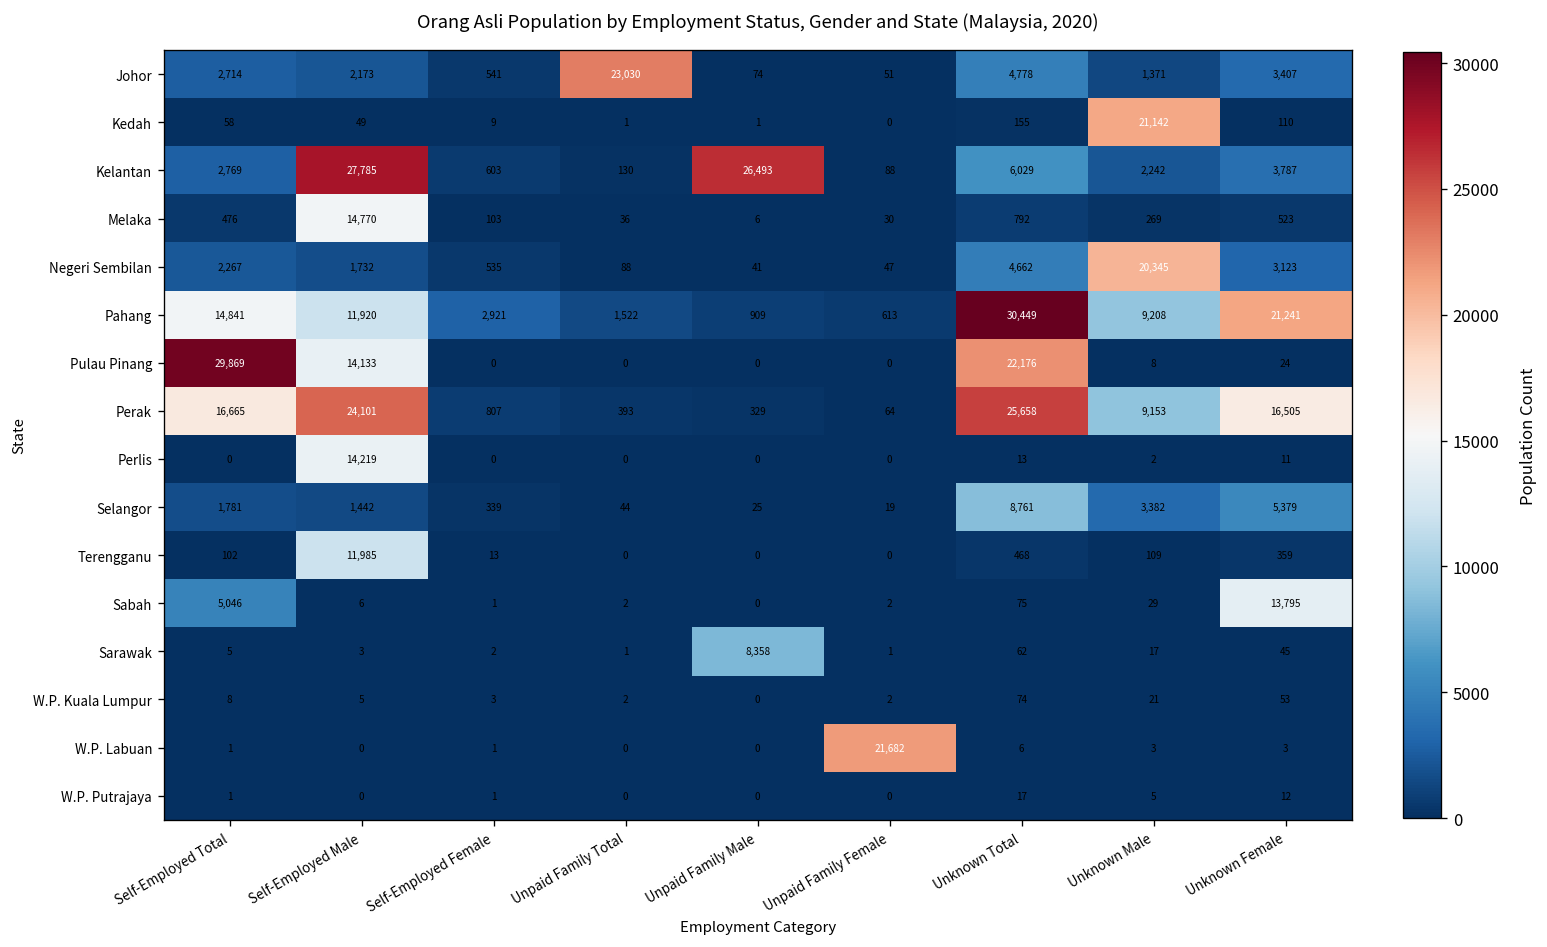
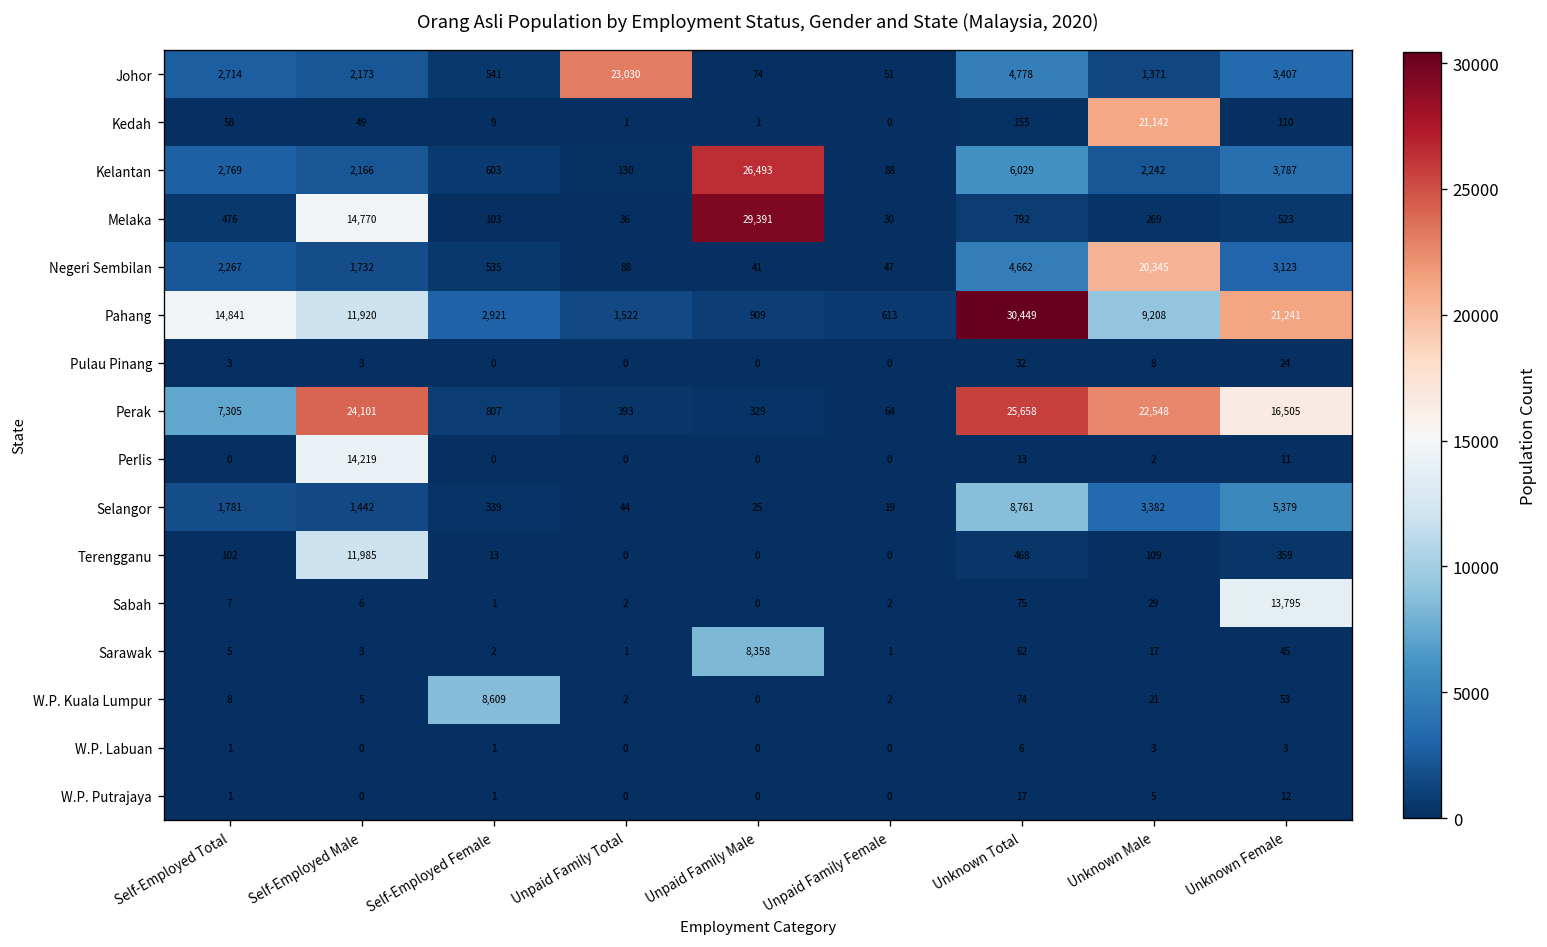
  {
    "Johor": {
      "Self-Employed Total": "2,714",
      "Self-Employed Male": "2,173",
      "Self-Employed Female": "541",
      "Unpaid Family Total": "23,030",
      "Unpaid Family Male": "74",
      "Unpaid Family Female": "51",
      "Unknown Total": "4,778",
      "Unknown Male": "1,371",
      "Unknown Female": "3,407"
    },
    "Kedah": {
      "Self-Employed Total": "58",
      "Self-Employed Male": "49",
      "Self-Employed Female": "9",
      "Unpaid Family Total": "1",
      "Unpaid Family Male": "1",
      "Unpaid Family Female": "0",
      "Unknown Total": "155",
      "Unknown Male": "21,142",
      "Unknown Female": "110"
    },
    "Kelantan": {
      "Self-Employed Total": "2,769",
-     "Self-Employed Male": "27,785",
+     "Self-Employed Male": "2,166",
      "Self-Employed Female": "603",
      "Unpaid Family Total": "130",
      "Unpaid Family Male": "26,493",
      "Unpaid Family Female": "88",
      "Unknown Total": "6,029",
      "Unknown Male": "2,242",
      "Unknown Female": "3,787"
    },
    "Melaka": {
      "Self-Employed Total": "476",
      "Self-Employed Male": "14,770",
      "Self-Employed Female": "103",
      "Unpaid Family Total": "36",
-     "Unpaid Family Male": "6",
+     "Unpaid Family Male": "29,391",
      "Unpaid Family Female": "30",
      "Unknown Total": "792",
      "Unknown Male": "269",
      "Unknown Female": "523"
    },
    "Negeri Sembilan": {
      "Self-Employed Total": "2,267",
      "Self-Employed Male": "1,732",
      "Self-Employed Female": "535",
      "Unpaid Family Total": "88",
      "Unpaid Family Male": "41",
      "Unpaid Family Female": "47",
      "Unknown Total": "4,662",
      "Unknown Male": "20,345",
      "Unknown Female": "3,123"
    },
    "Pahang": {
      "Self-Employed Total": "14,841",
      "Self-Employed Male": "11,920",
      "Self-Employed Female": "2,921",
      "Unpaid Family Total": "1,522",
      "Unpaid Family Male": "909",
      "Unpaid Family Female": "613",
      "Unknown Total": "30,449",
      "Unknown Male": "9,208",
      "Unknown Female": "21,241"
    },
    "Pulau Pinang": {
-     "Self-Employed Total": "29,869",
-     "Self-Employed Male": "14,133",
+     "Self-Employed Total": "3",
+     "Self-Employed Male": "3",
      "Self-Employed Female": "0",
      "Unpaid Family Total": "0",
      "Unpaid Family Male": "0",
      "Unpaid Family Female": "0",
-     "Unknown Total": "22,176",
+     "Unknown Total": "32",
      "Unknown Male": "8",
      "Unknown Female": "24"
    },
    "Perak": {
-     "Self-Employed Total": "16,665",
+     "Self-Employed Total": "7,305",
      "Self-Employed Male": "24,101",
      "Self-Employed Female": "807",
      "Unpaid Family Total": "393",
      "Unpaid Family Male": "329",
      "Unpaid Family Female": "64",
      "Unknown Total": "25,658",
-     "Unknown Male": "9,153",
+     "Unknown Male": "22,548",
      "Unknown Female": "16,505"
    },
    "Perlis": {
      "Self-Employed Total": "0",
      "Self-Employed Male": "14,219",
      "Self-Employed Female": "0",
      "Unpaid Family Total": "0",
      "Unpaid Family Male": "0",
      "Unpaid Family Female": "0",
      "Unknown Total": "13",
      "Unknown Male": "2",
      "Unknown Female": "11"
    },
    "Selangor": {
      "Self-Employed Total": "1,781",
      "Self-Employed Male": "1,442",
      "Self-Employed Female": "339",
      "Unpaid Family Total": "44",
      "Unpaid Family Male": "25",
      "Unpaid Family Female": "19",
      "Unknown Total": "8,761",
      "Unknown Male": "3,382",
      "Unknown Female": "5,379"
    },
    "Terengganu": {
      "Self-Employed Total": "102",
      "Self-Employed Male": "11,985",
      "Self-Employed Female": "13",
      "Unpaid Family Total": "0",
      "Unpaid Family Male": "0",
      "Unpaid Family Female": "0",
      "Unknown Total": "468",
      "Unknown Male": "109",
      "Unknown Female": "359"
    },
    "Sabah": {
-     "Self-Employed Total": "5,046",
+     "Self-Employed Total": "7",
      "Self-Employed Male": "6",
      "Self-Employed Female": "1",
      "Unpaid Family Total": "2",
      "Unpaid Family Male": "0",
      "Unpaid Family Female": "2",
      "Unknown Total": "75",
      "Unknown Male": "29",
      "Unknown Female": "13,795"
    },
    "Sarawak": {
      "Self-Employed Total": "5",
      "Self-Employed Male": "3",
      "Self-Employed Female": "2",
      "Unpaid Family Total": "1",
      "Unpaid Family Male": "8,358",
      "Unpaid Family Female": "1",
      "Unknown Total": "62",
      "Unknown Male": "17",
      "Unknown Female": "45"
    },
    "W.P. Kuala Lumpur": {
      "Self-Employed Total": "8",
      "Self-Employed Male": "5",
-     "Self-Employed Female": "3",
+     "Self-Employed Female": "8,609",
      "Unpaid Family Total": "2",
      "Unpaid Family Male": "0",
      "Unpaid Family Female": "2",
      "Unknown Total": "74",
      "Unknown Male": "21",
      "Unknown Female": "53"
    },
    "W.P. Labuan": {
      "Self-Employed Total": "1",
      "Self-Employed Male": "0",
      "Self-Employed Female": "1",
      "Unpaid Family Total": "0",
      "Unpaid Family Male": "0",
-     "Unpaid Family Female": "21,682",
+     "Unpaid Family Female": "0",
      "Unknown Total": "6",
      "Unknown Male": "3",
      "Unknown Female": "3"
    },
    "W.P. Putrajaya": {
      "Self-Employed Total": "1",
      "Self-Employed Male": "0",
      "Self-Employed Female": "1",
      "Unpaid Family Total": "0",
      "Unpaid Family Male": "0",
      "Unpaid Family Female": "0",
      "Unknown Total": "17",
      "Unknown Male": "5",
      "Unknown Female": "12"
    }
  }
